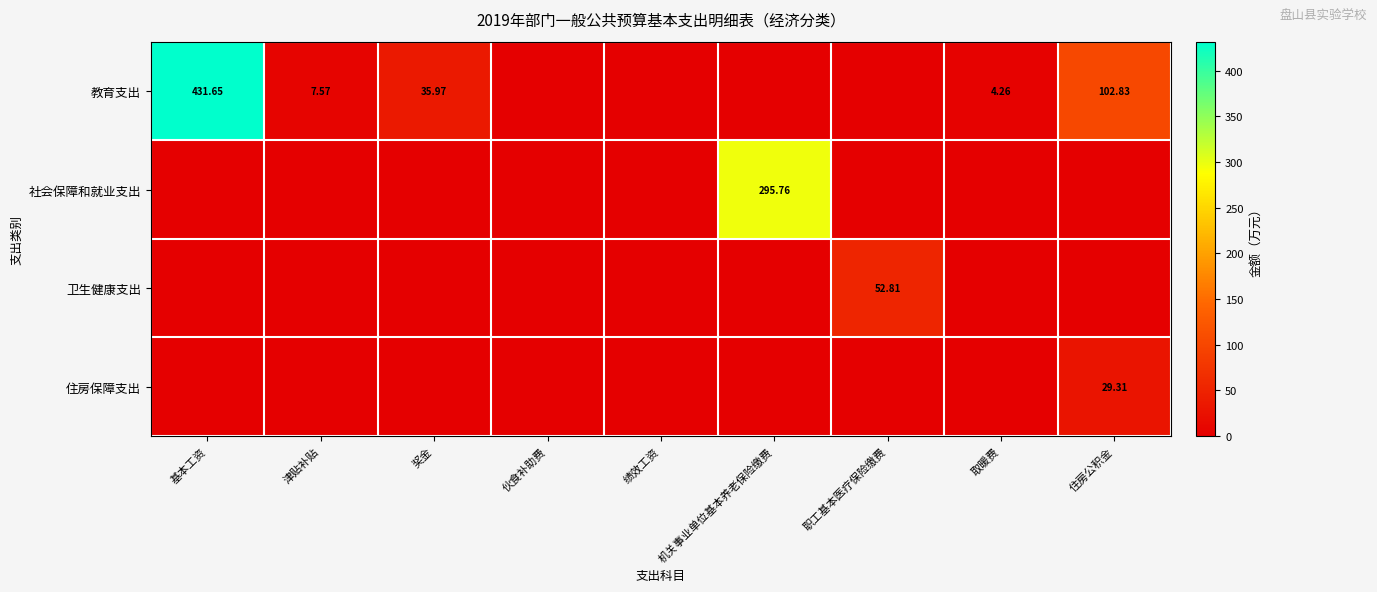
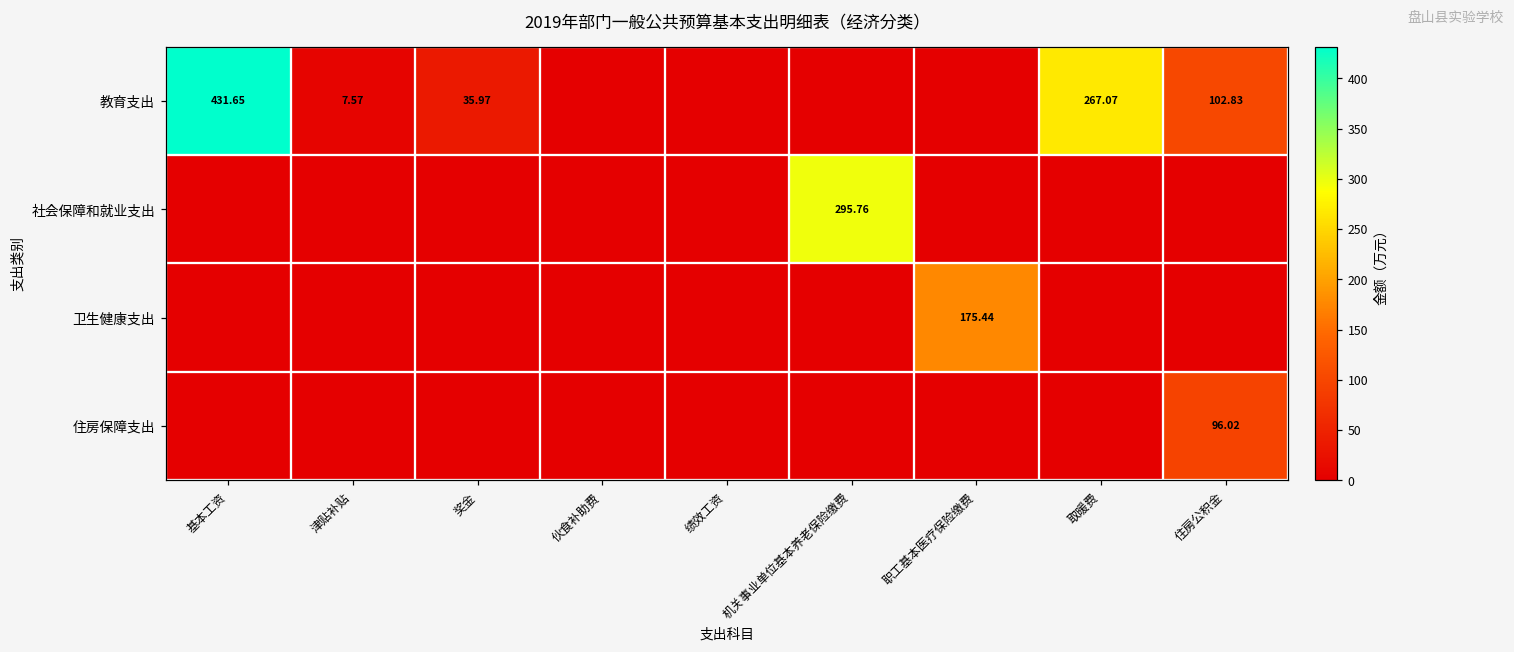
  {
    "教育支出": {
      "基本工资": 431.65,
      "津贴补贴": 7.57,
      "奖金": 35.97,
-     "取暖费": 4.26,
+     "取暖费": 267.07,
      "住房公积金": 102.83
    },
    "社会保障和就业支出": {
      "机关事业单位基本养老保险缴费": 295.76
    },
    "卫生健康支出": {
-     "职工基本医疗保险缴费": 52.81
+     "职工基本医疗保险缴费": 175.44
    },
    "住房保障支出": {
-     "住房公积金": 29.31
+     "住房公积金": 96.02
    }
  }
